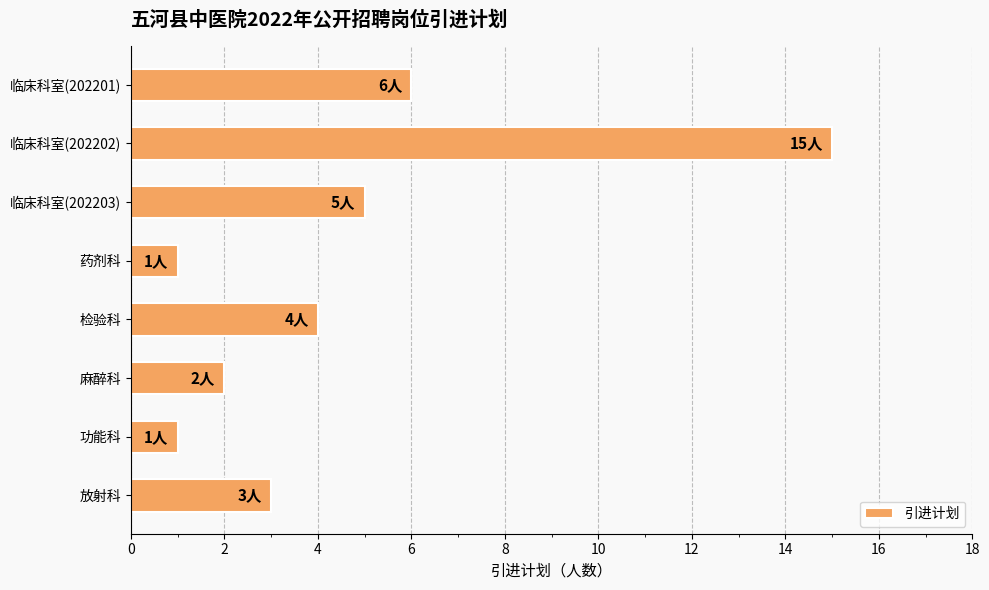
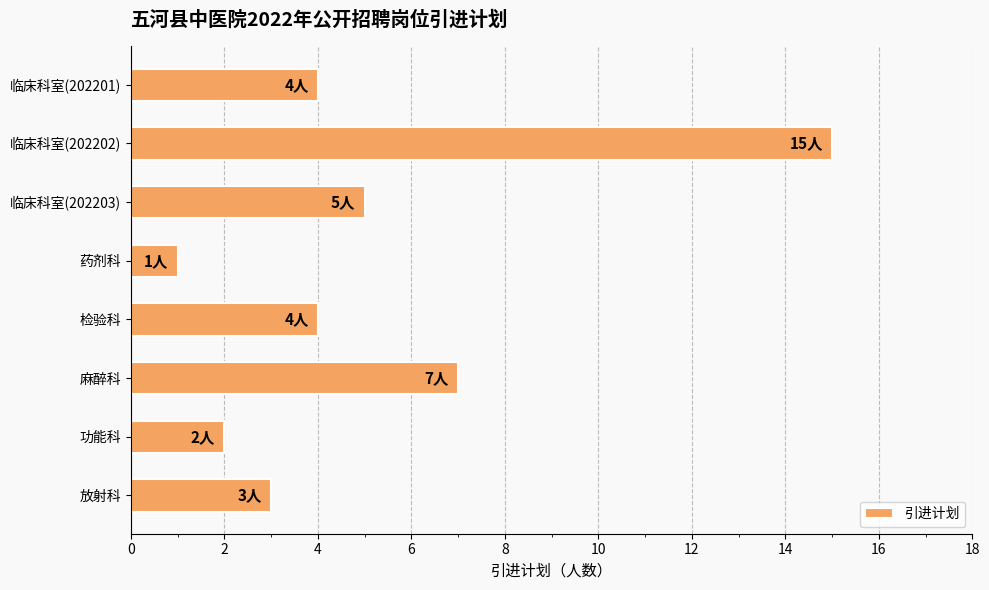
  {
-   "临床科室(202201)": "6人",
+   "临床科室(202201)": "4人",
    "临床科室(202202)": "15人",
    "临床科室(202203)": "5人",
    "药剂科": "1人",
    "检验科": "4人",
-   "麻醉科": "2人",
-   "功能科": "1人",
+   "麻醉科": "7人",
+   "功能科": "2人",
    "放射科": "3人"
  }
